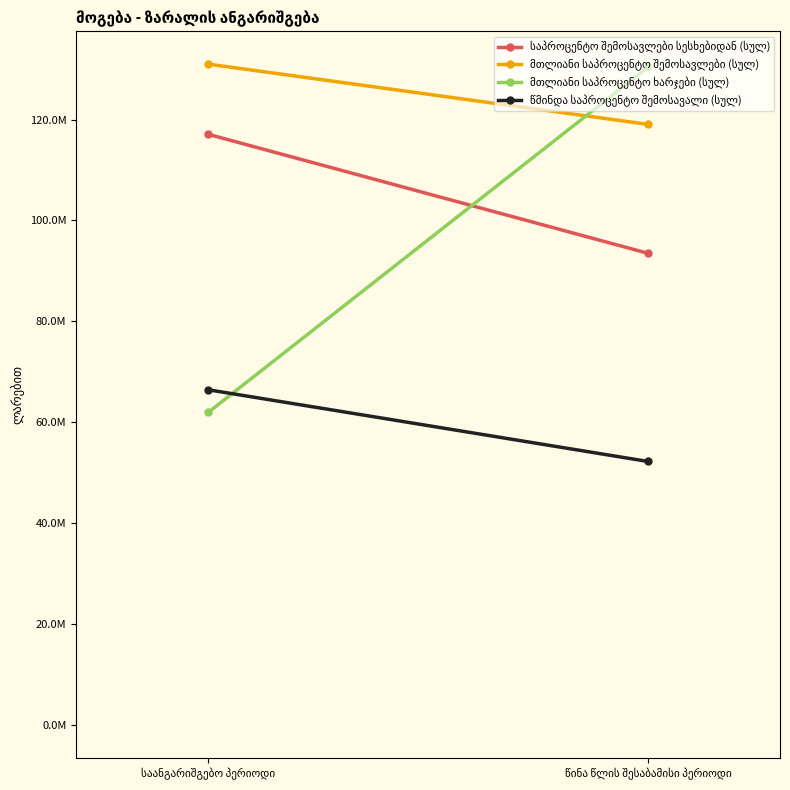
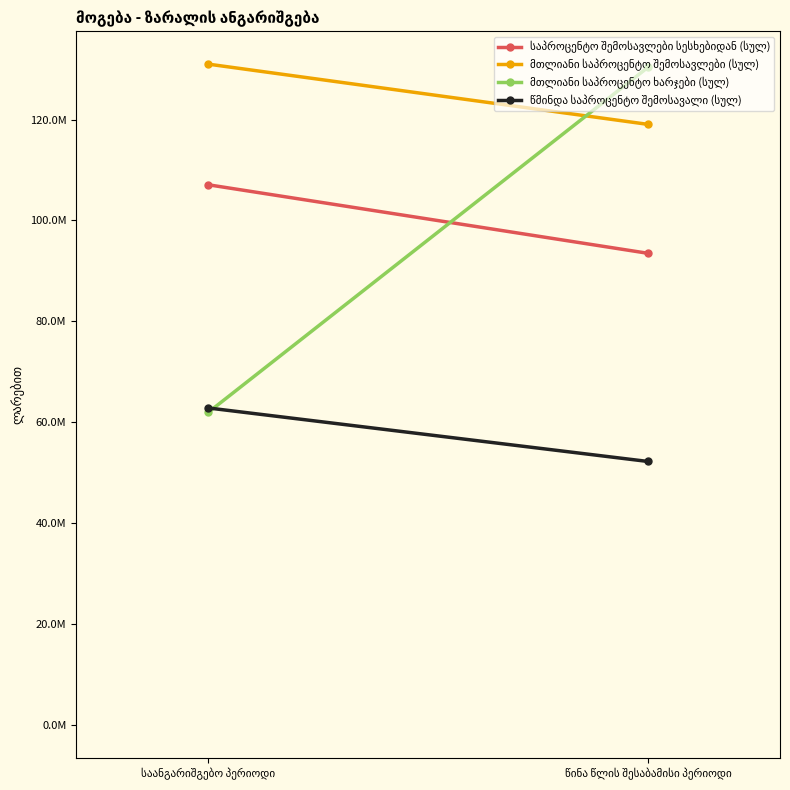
  {
    "საპროცენტო შემოსავლები სესხებიდან (სულ)": {
-     "საანგარიშგებო პერიოდი": 117000000,
+     "საანგარიშგებო პერიოდი": 107000000,
      "წინა წლის შესაბამისი პერიოდი": 93000000
    },
    "მთლიანი საპროცენტო შემოსავლები (სულ)": {
      "საანგარიშგებო პერიოდი": 131000000,
      "წინა წლის შესაბამისი პერიოდი": 119000000
    },
    "მთლიანი საპროცენტო ხარჯები (სულ)": {
      "საანგარიშგებო პერიოდი": 62000000
    },
    "წმინდა საპროცენტო შემოსავალი (სულ)": {
-     "საანგარიშგებო პერიოდი": 66000000,
+     "საანგარიშგებო პერიოდი": 63000000,
      "წინა წლის შესაბამისი პერიოდი": 52000000
    }
  }
